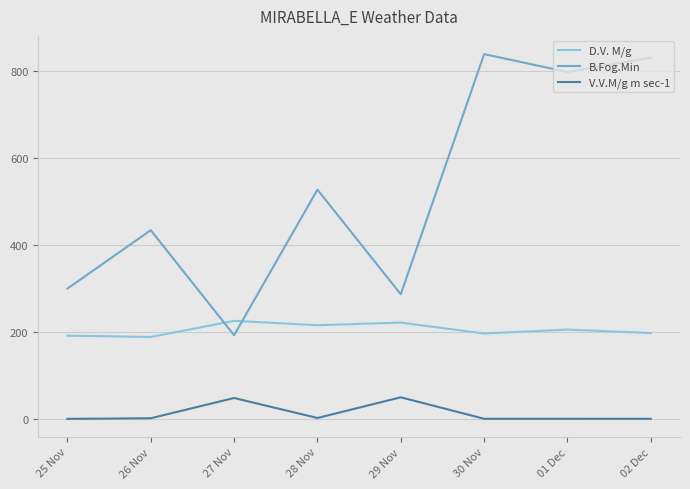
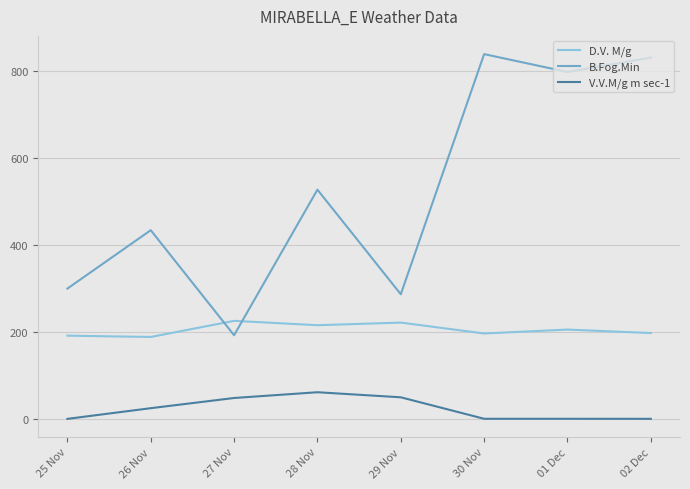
  {
    "V.V.M/g m sec-1": {
      "25 Nov": 0,
-     "26 Nov": 0,
+     "26 Nov": 30,
      "27 Nov": 50,
-     "28 Nov": 0,
+     "28 Nov": 60,
      "29 Nov": 50,
      "30 Nov": 0,
      "01 Dec": 0,
      "02 Dec": 0
    }
  }
